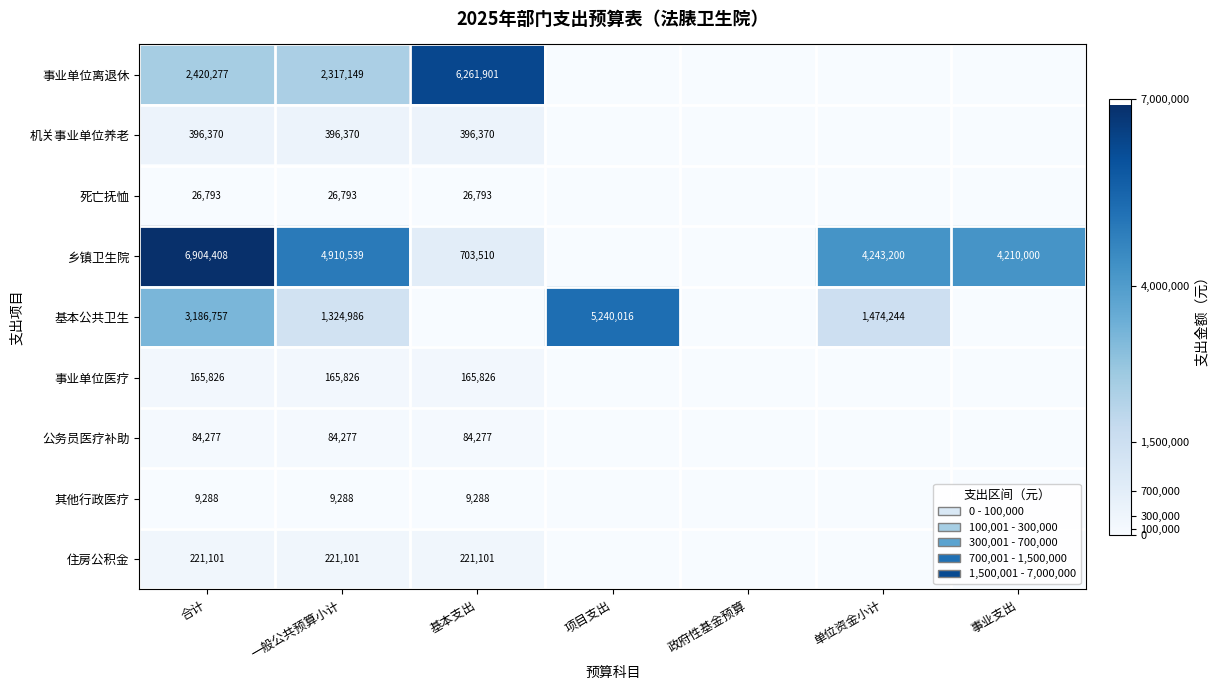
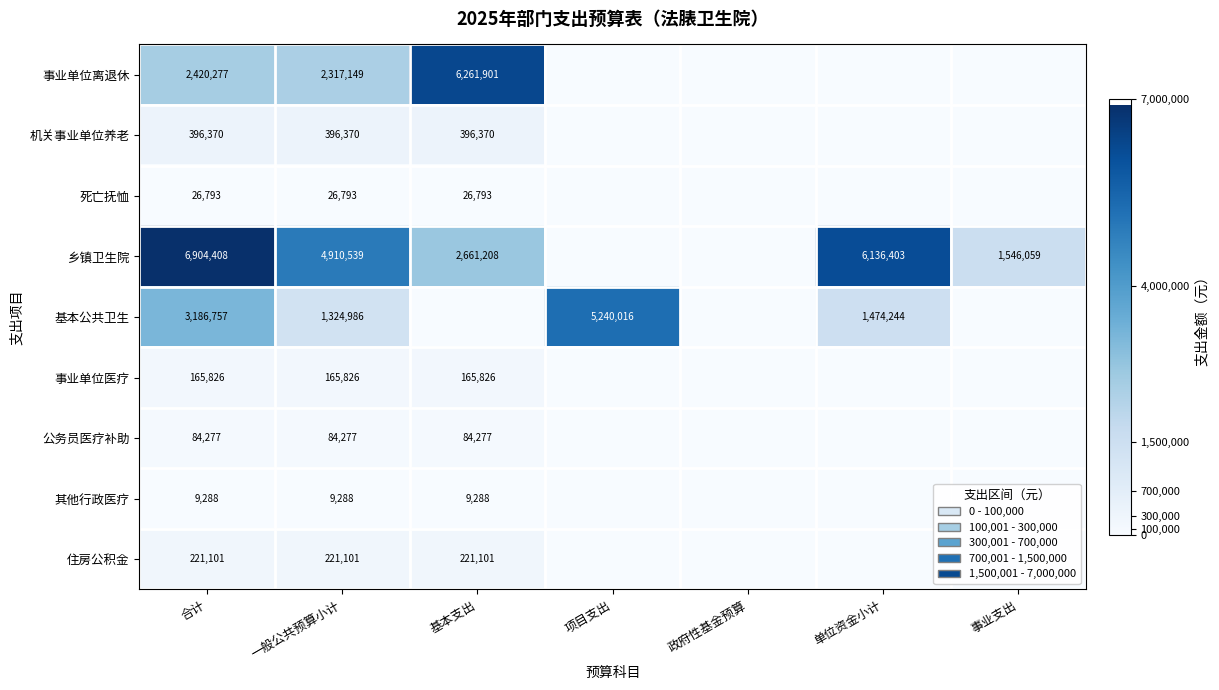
  {
    "事业单位离退休": {
      "合计": "2,420,277",
      "一般公共预算小计": "2,317,149",
      "基本支出": "6,261,901"
    },
    "机关事业单位养老": {
      "合计": "396,370",
      "一般公共预算小计": "396,370",
      "基本支出": "396,370"
    },
    "死亡抚恤": {
      "合计": "26,793",
      "一般公共预算小计": "26,793",
      "基本支出": "26,793"
    },
    "乡镇卫生院": {
      "合计": "6,904,408",
      "一般公共预算小计": "4,910,539",
-     "基本支出": "703,510",
-     "单位资金小计": "4,243,200",
-     "事业支出": "4,210,000"
+     "基本支出": "2,661,208",
+     "单位资金小计": "6,136,403",
+     "事业支出": "1,546,059"
    },
    "基本公共卫生": {
      "合计": "3,186,757",
      "一般公共预算小计": "1,324,986",
      "项目支出": "5,240,016",
      "单位资金小计": "1,474,244"
    },
    "事业单位医疗": {
      "合计": "165,826",
      "一般公共预算小计": "165,826",
      "基本支出": "165,826"
    },
    "公务员医疗补助": {
      "合计": "84,277",
      "一般公共预算小计": "84,277",
      "基本支出": "84,277"
    },
    "其他行政医疗": {
      "合计": "9,288",
      "一般公共预算小计": "9,288",
      "基本支出": "9,288"
    },
    "住房公积金": {
      "合计": "221,101",
      "一般公共预算小计": "221,101",
      "基本支出": "221,101"
    }
  }
